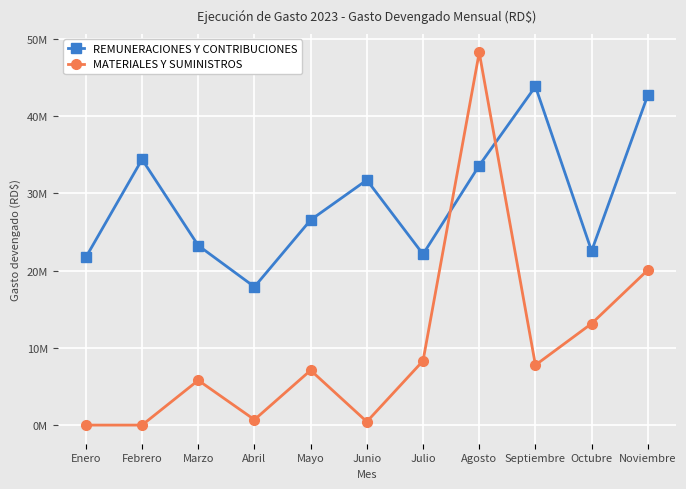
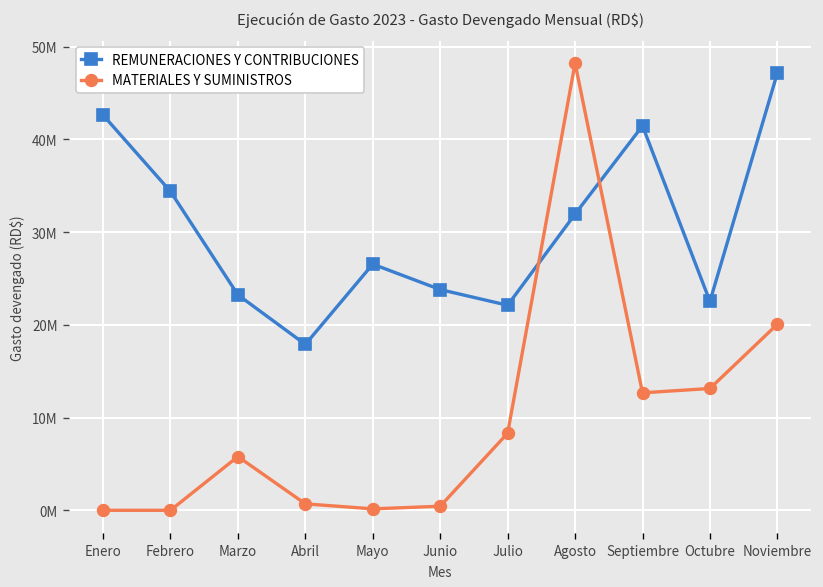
  {
    "REMUNERACIONES Y CONTRIBUCIONES": {
-     "Enero": 22000000,
+     "Enero": 43000000,
      "Febrero": 34000000,
      "Marzo": 23000000,
      "Abril": 18000000,
      "Mayo": 27000000,
-     "Junio": 32000000,
+     "Junio": 24000000,
      "Julio": 22000000,
-     "Agosto": 34000000,
-     "Septiembre": 44000000,
+     "Agosto": 32000000,
+     "Septiembre": 41000000,
      "Octubre": 23000000,
-     "Noviembre": 43000000
+     "Noviembre": 47000000
    },
    "MATERIALES Y SUMINISTROS": {
      "Enero": 0,
      "Febrero": 0,
      "Marzo": 6000000,
      "Abril": 1000000,
-     "Mayo": 7000000,
+     "Mayo": 0,
      "Junio": 0,
      "Julio": 8000000,
      "Agosto": 48000000,
-     "Septiembre": 8000000,
+     "Septiembre": 13000000,
      "Octubre": 13000000,
      "Noviembre": 20000000
    }
  }
